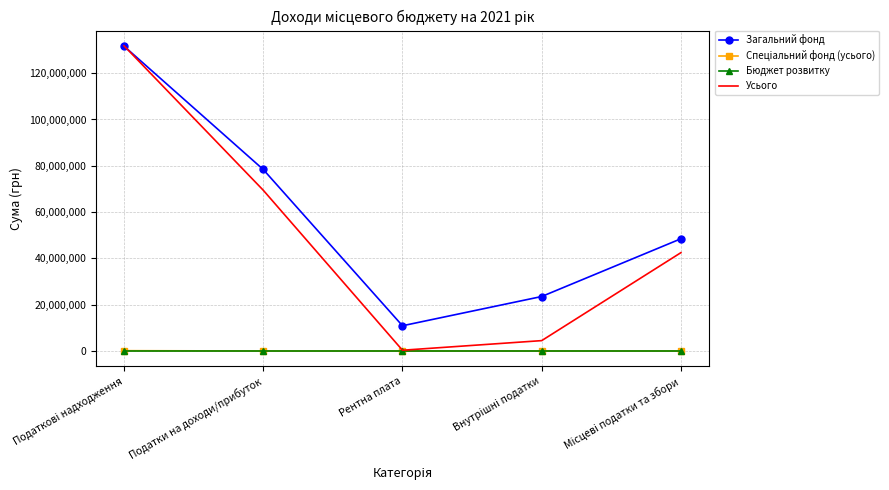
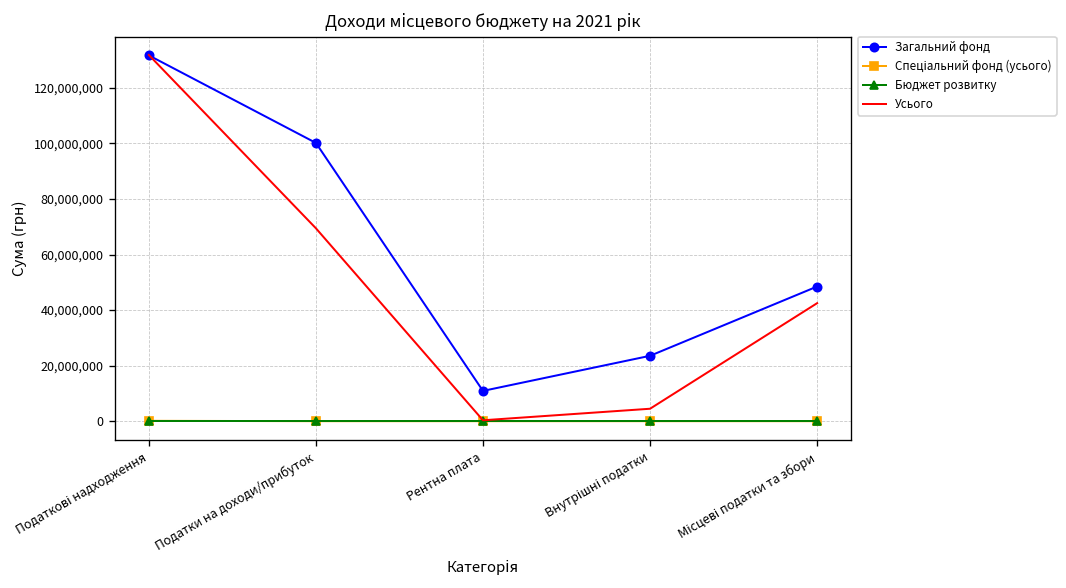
  {
    "Загальний фонд": {
-     "Податки на доходи/прибуток": "78,000,000",
+     "Податки на доходи/прибуток": "100,000,000",
      "Рентна плата": "11,000,000",
      "Внутрішні податки": "24,000,000",
      "Місцеві податки та збори": "48,000,000"
    },
    "Бюджет розвитку": {
      "Податкові надходження": "0",
      "Податки на доходи/прибуток": "0",
      "Внутрішні податки": "0",
      "Місцеві податки та збори": "0"
    },
    "Усього": {
      "Податки на доходи/прибуток": "69,000,000",
      "Внутрішні податки": "4,000,000",
      "Місцеві податки та збори": "42,000,000"
    }
  }
